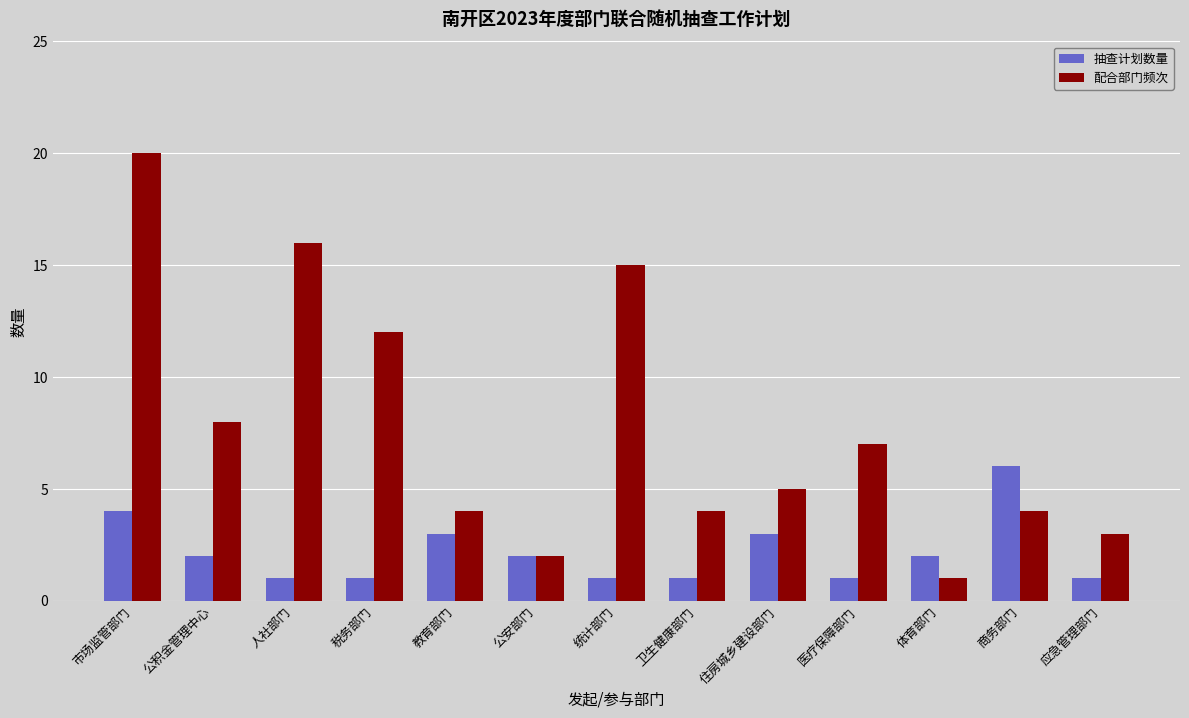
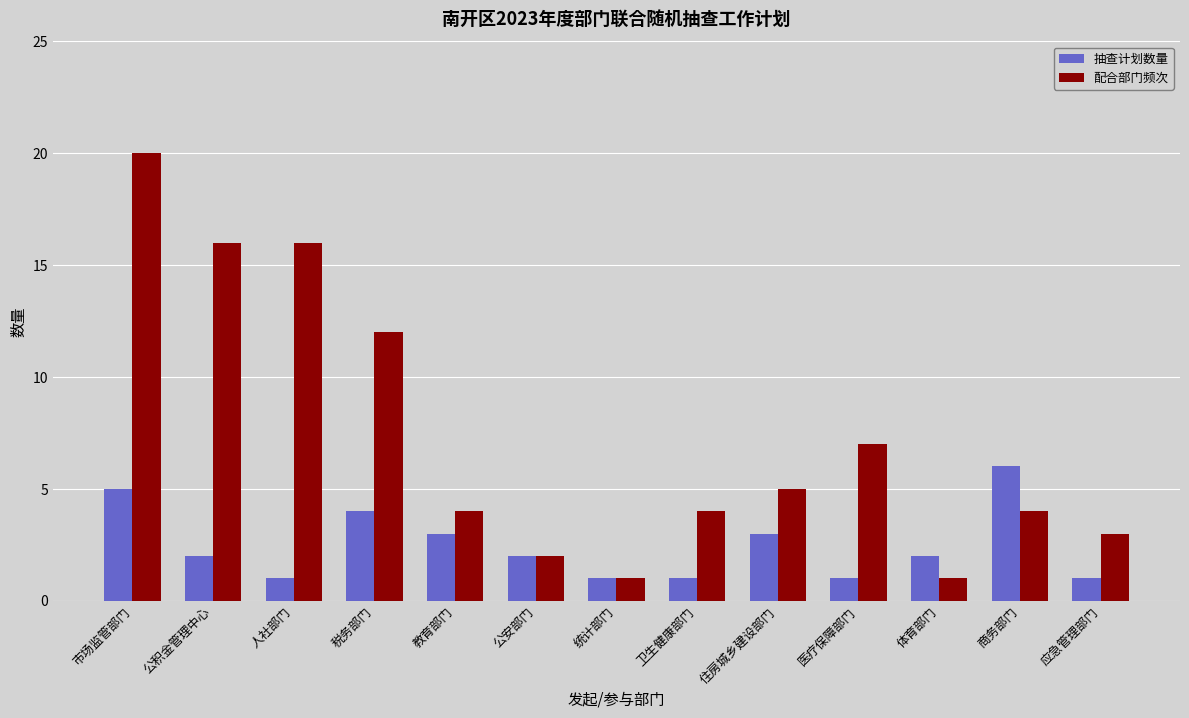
  {
    "抽查计划数量": {
-     "市场监管部门": 4,
+     "市场监管部门": 5,
      "公积金管理中心": 2,
      "人社部门": 1,
-     "税务部门": 1,
+     "税务部门": 4,
      "教育部门": 3,
      "公安部门": 2,
      "统计部门": 1,
      "卫生健康部门": 1,
      "住房城乡建设部门": 3,
      "医疗保障部门": 1,
      "体育部门": 2,
      "商务部门": 6,
      "应急管理部门": 1
    },
    "配合部门频次": {
      "市场监管部门": 20,
-     "公积金管理中心": 8,
+     "公积金管理中心": 16,
      "人社部门": 16,
      "税务部门": 12,
      "教育部门": 4,
      "公安部门": 2,
-     "统计部门": 15,
+     "统计部门": 1,
      "卫生健康部门": 4,
      "住房城乡建设部门": 5,
      "医疗保障部门": 7,
      "体育部门": 1,
      "商务部门": 4,
      "应急管理部门": 3
    }
  }
